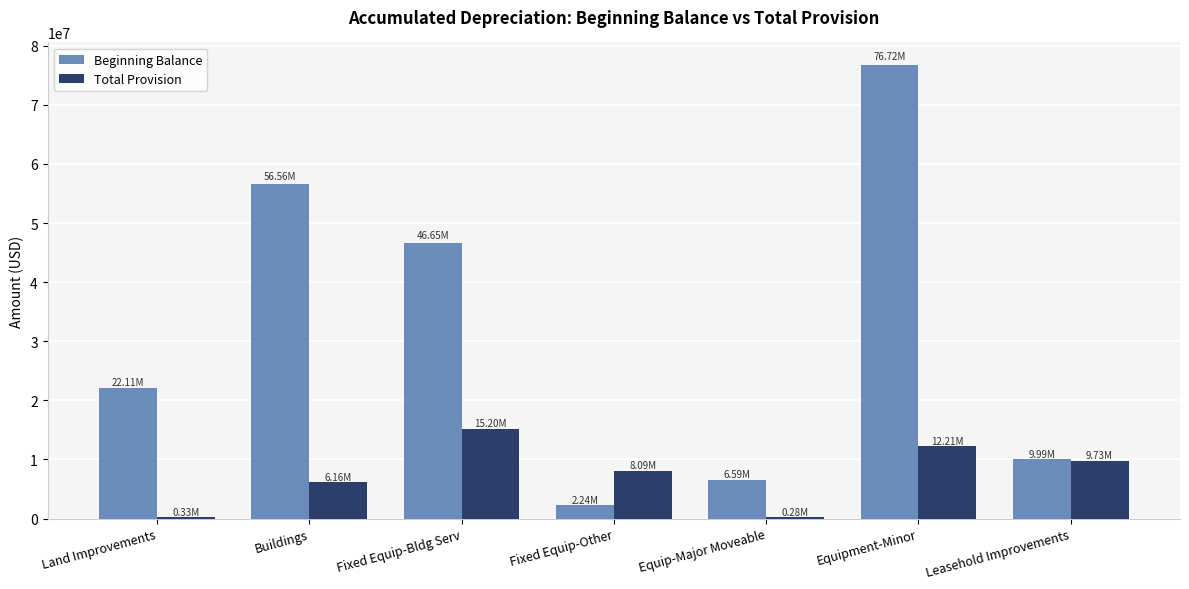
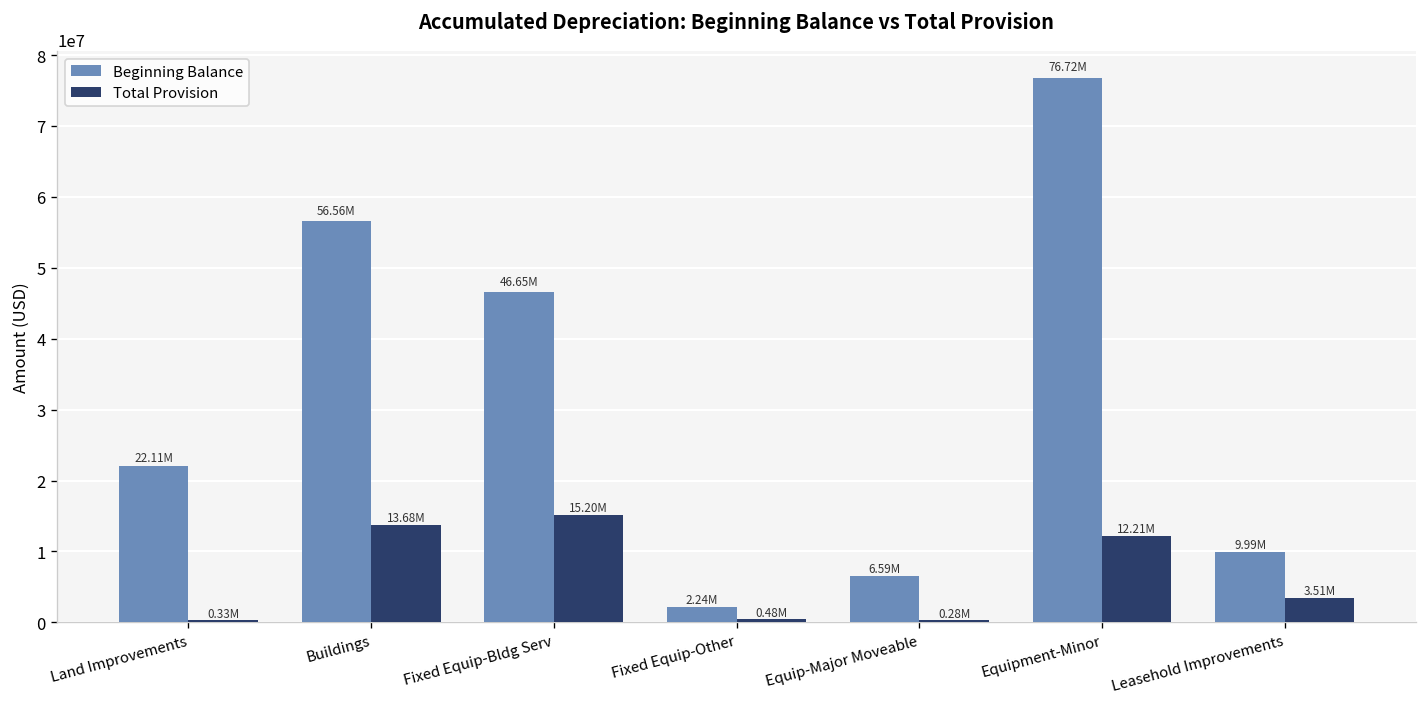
  {
    "Beginning Balance": {
      "Land Improvements": "22.11M",
      "Buildings": "56.56M",
      "Fixed Equip-Bldg Serv": "46.65M",
      "Fixed Equip-Other": "2.24M",
      "Equip-Major Moveable": "6.59M",
      "Equipment-Minor": "76.72M",
      "Leasehold Improvements": "9.99M"
    },
    "Total Provision": {
      "Land Improvements": "0.33M",
-     "Buildings": "6.16M",
+     "Buildings": "13.68M",
      "Fixed Equip-Bldg Serv": "15.20M",
-     "Fixed Equip-Other": "8.09M",
+     "Fixed Equip-Other": "0.48M",
      "Equip-Major Moveable": "0.28M",
      "Equipment-Minor": "12.21M",
-     "Leasehold Improvements": "9.73M"
+     "Leasehold Improvements": "3.51M"
    }
  }
